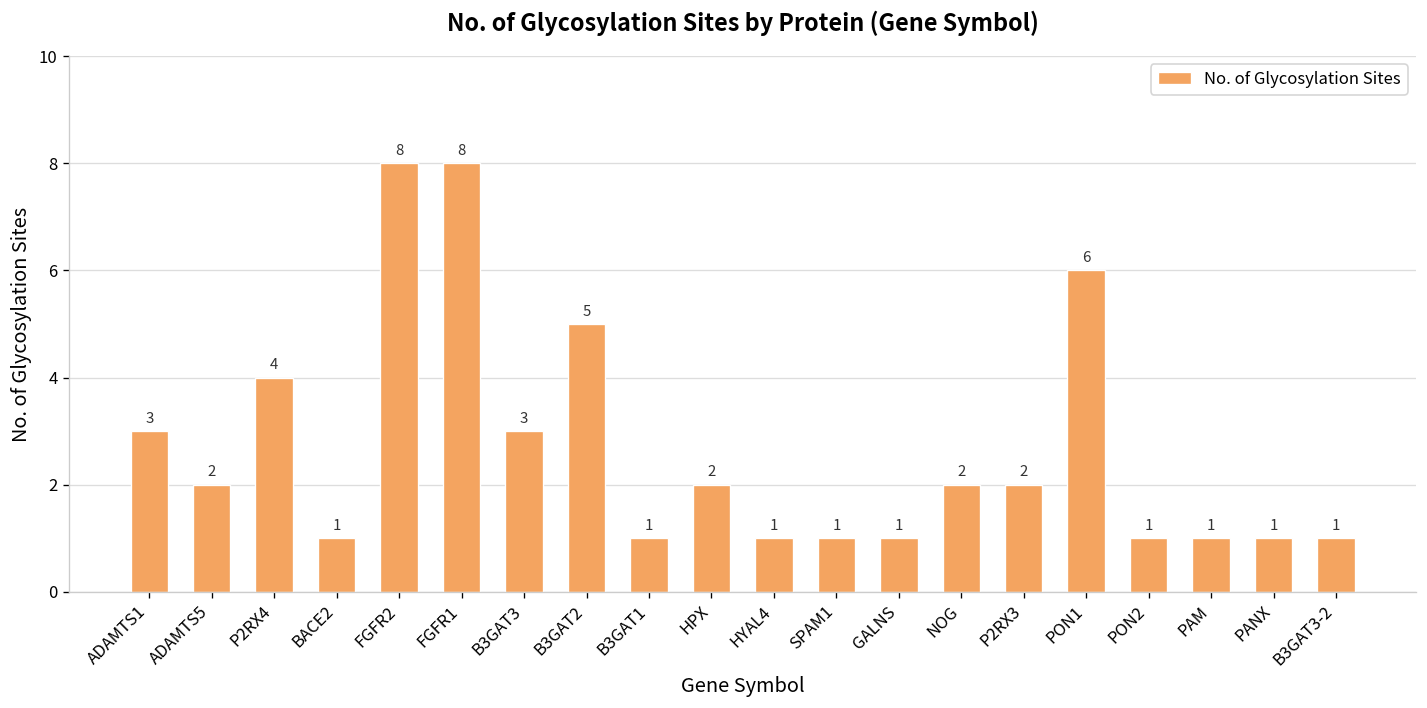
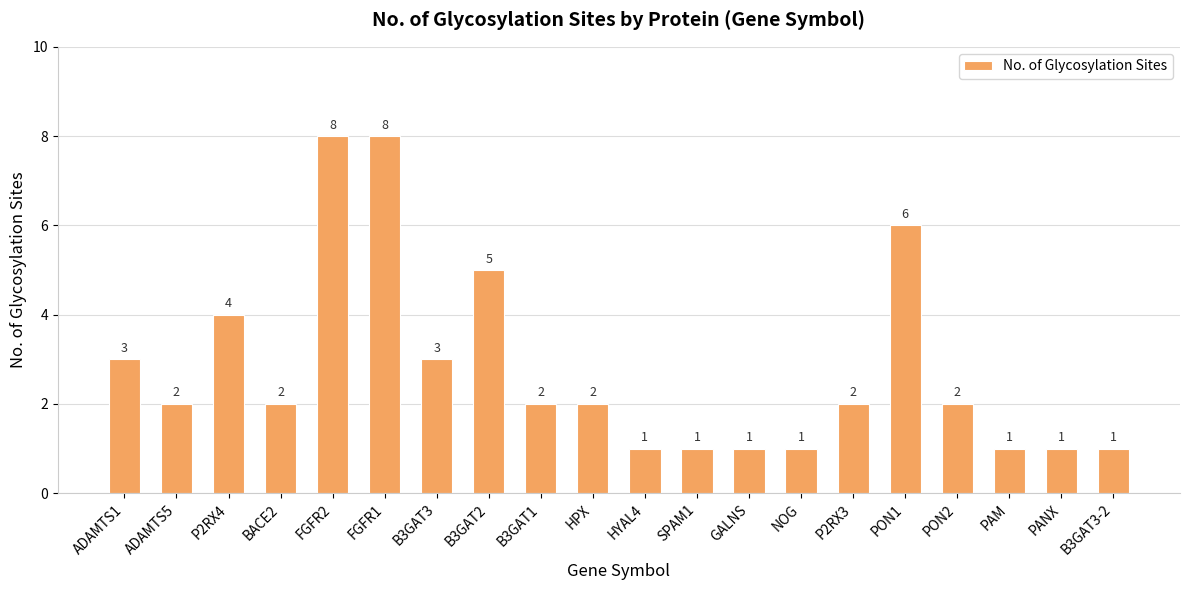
  {
    "ADAMTS1": 3,
    "ADAMTS5": 2,
    "P2RX4": 4,
-   "BACE2": 1,
+   "BACE2": 2,
    "FGFR2": 8,
    "FGFR1": 8,
    "B3GAT3": 3,
    "B3GAT2": 5,
-   "B3GAT1": 1,
+   "B3GAT1": 2,
    "HPX": 2,
    "HYAL4": 1,
    "SPAM1": 1,
    "GALNS": 1,
-   "NOG": 2,
+   "NOG": 1,
    "P2RX3": 2,
    "PON1": 6,
-   "PON2": 1,
+   "PON2": 2,
    "PAM": 1,
    "PANX": 1,
    "B3GAT3-2": 1
  }
